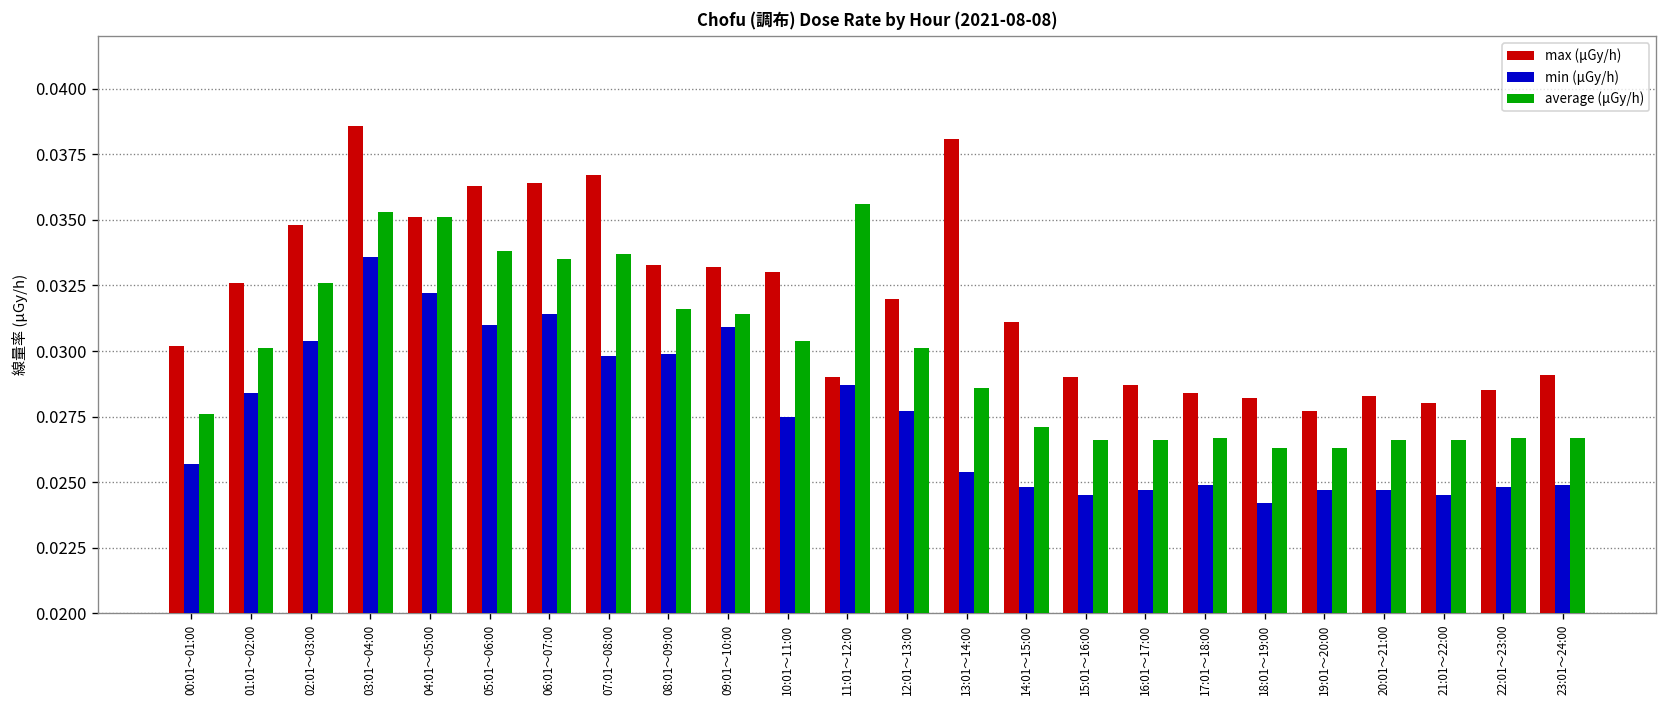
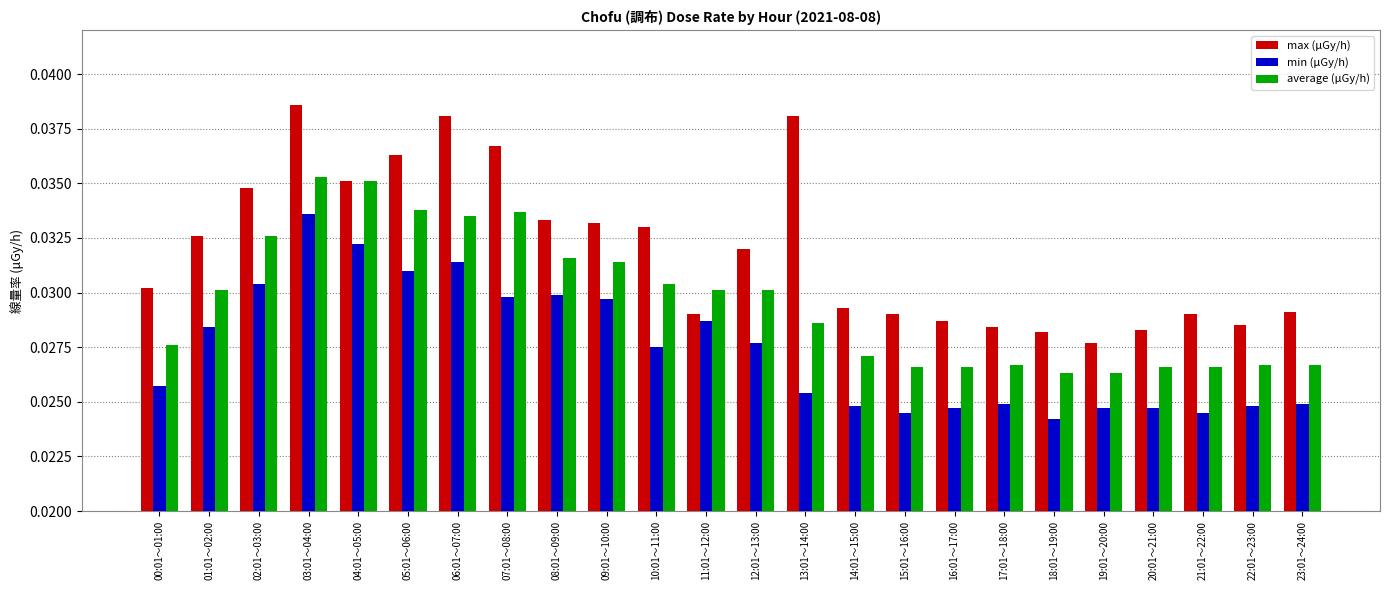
  {
    "max (μGy/h)": {
      "00:01～01:00": 0.0302,
      "01:01～02:00": 0.0326,
      "02:01～03:00": 0.0348,
      "03:01～04:00": 0.0386,
      "04:01～05:00": 0.0351,
      "05:01～06:00": 0.0363,
-     "06:01～07:00": 0.0364,
+     "06:01～07:00": 0.0381,
      "07:01～08:00": 0.0367,
      "08:01～09:00": 0.0333,
      "09:01～10:00": 0.0332,
      "10:01～11:00": 0.0330,
      "11:01～12:00": 0.0290,
      "12:01～13:00": 0.0320,
      "13:01～14:00": 0.0381,
-     "14:01～15:00": 0.0311,
+     "14:01～15:00": 0.0293,
      "15:01～16:00": 0.0290,
      "16:01～17:00": 0.0287,
      "17:01～18:00": 0.0284,
      "18:01～19:00": 0.0282,
      "19:01～20:00": 0.0277,
      "20:01～21:00": 0.0283,
-     "21:01～22:00": 0.028,
+     "21:01～22:00": 0.029,
      "22:01～23:00": 0.0285,
      "23:01～24:00": 0.0291
    },
    "min (μGy/h)": {
      "00:01～01:00": 0.0257,
      "01:01～02:00": 0.0284,
      "02:01～03:00": 0.0304,
      "03:01～04:00": 0.0336,
      "04:01～05:00": 0.0322,
      "05:01～06:00": 0.0310,
      "06:01～07:00": 0.0314,
      "07:01～08:00": 0.0298,
      "08:01～09:00": 0.0299,
-     "09:01～10:00": 0.0309,
+     "09:01～10:00": 0.0297,
      "10:01～11:00": 0.0275,
      "11:01～12:00": 0.0287,
      "12:01～13:00": 0.0277,
      "13:01～14:00": 0.0254,
      "14:01～15:00": 0.0248,
      "15:01～16:00": 0.0245,
      "16:01～17:00": 0.0247,
      "17:01～18:00": 0.0249,
      "18:01～19:00": 0.0242,
      "19:01～20:00": 0.0247,
      "20:01～21:00": 0.0247,
      "21:01～22:00": 0.0245,
      "22:01～23:00": 0.0248,
      "23:01～24:00": 0.0249
    },
    "average (μGy/h)": {
      "00:01～01:00": 0.0276,
      "01:01～02:00": 0.0301,
      "02:01～03:00": 0.0326,
      "03:01～04:00": 0.0353,
      "04:01～05:00": 0.0351,
      "05:01～06:00": 0.0338,
      "06:01～07:00": 0.0335,
      "07:01～08:00": 0.0337,
      "08:01～09:00": 0.0316,
      "09:01～10:00": 0.0314,
      "10:01～11:00": 0.0304,
-     "11:01～12:00": 0.0356,
+     "11:01～12:00": 0.0301,
      "12:01～13:00": 0.0301,
      "13:01～14:00": 0.0286,
      "14:01～15:00": 0.0271,
      "15:01～16:00": 0.0266,
      "16:01～17:00": 0.0266,
      "17:01～18:00": 0.0267,
      "18:01～19:00": 0.0263,
      "19:01～20:00": 0.0263,
      "20:01～21:00": 0.0266,
      "21:01～22:00": 0.0266,
      "22:01～23:00": 0.0267,
      "23:01～24:00": 0.0267
    }
  }
